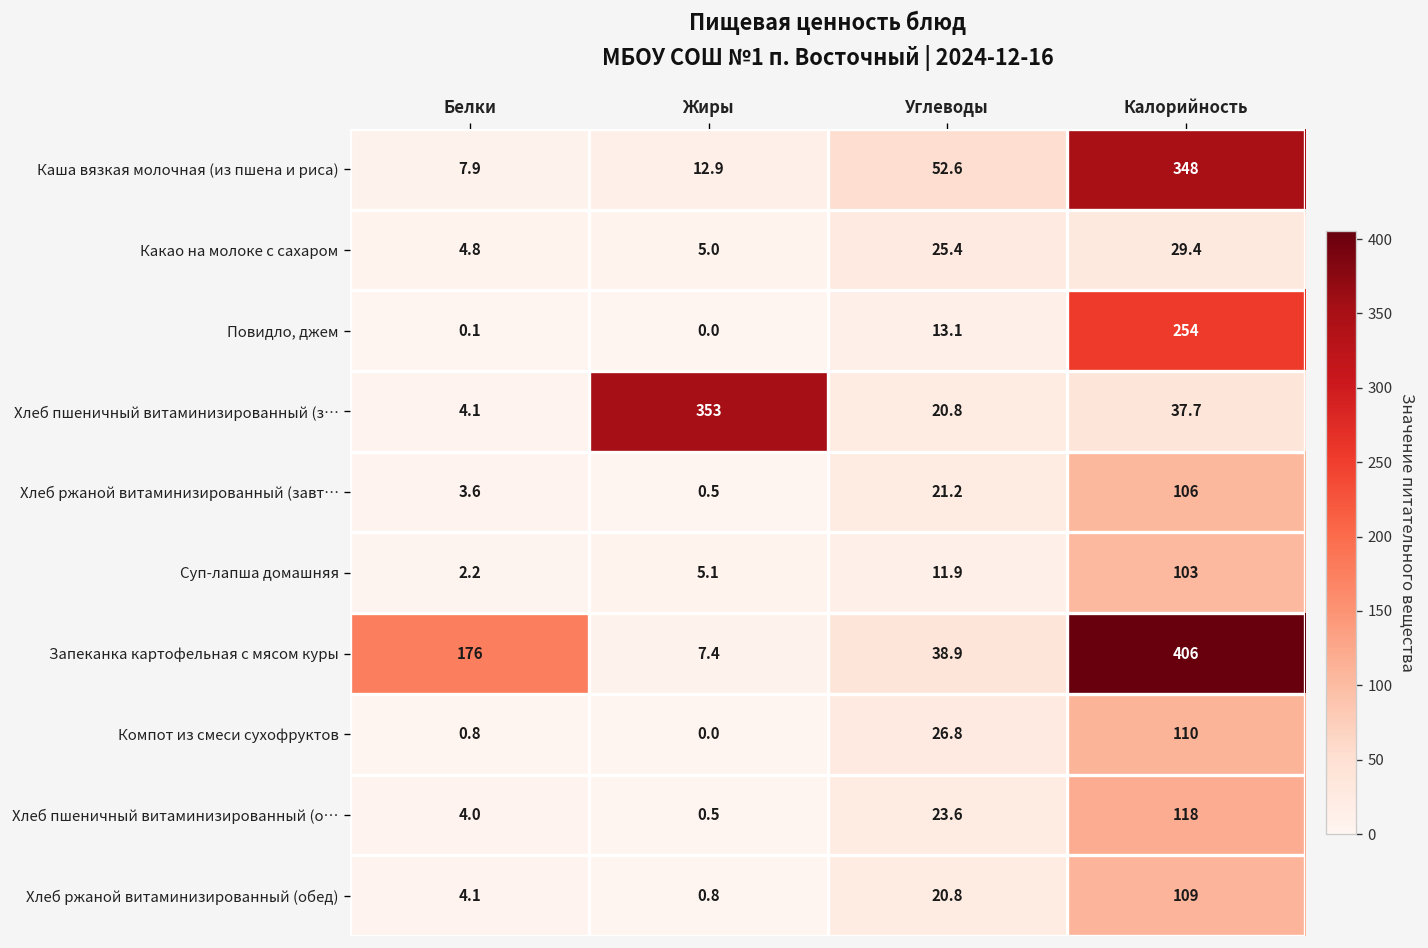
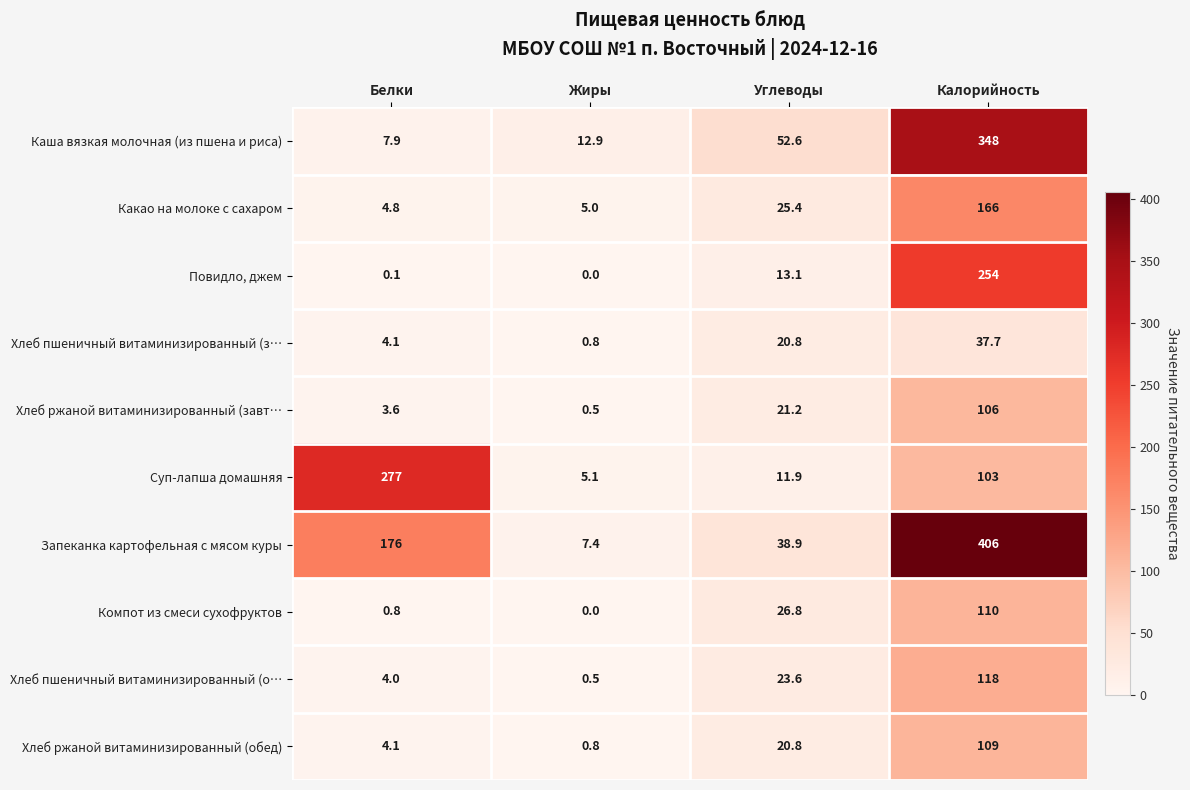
  {
    "Каша вязкая молочная (из пшена и риса)": {
      "Белки": 7.9,
      "Жиры": 12.9,
      "Углеводы": 52.6,
      "Калорийность": 348
    },
    "Какао на молоке с сахаром": {
      "Белки": 4.8,
      "Жиры": 5.0,
      "Углеводы": 25.4,
-     "Калорийность": 29.4
+     "Калорийность": 166
    },
    "Повидло, джем": {
      "Белки": 0.1,
      "Жиры": 0.0,
      "Углеводы": 13.1,
      "Калорийность": 254
    },
    "Хлеб пшеничный витаминизированный (з…": {
      "Белки": 4.1,
-     "Жиры": 353,
+     "Жиры": 0.8,
      "Углеводы": 20.8,
      "Калорийность": 37.7
    },
    "Хлеб ржаной витаминизированный (завт…": {
      "Белки": 3.6,
      "Жиры": 0.5,
      "Углеводы": 21.2,
      "Калорийность": 106
    },
    "Суп-лапша домашняя": {
-     "Белки": 2.2,
+     "Белки": 277,
      "Жиры": 5.1,
      "Углеводы": 11.9,
      "Калорийность": 103
    },
    "Запеканка картофельная с мясом куры": {
      "Белки": 176,
      "Жиры": 7.4,
      "Углеводы": 38.9,
      "Калорийность": 406
    },
    "Компот из смеси сухофруктов": {
      "Белки": 0.8,
      "Жиры": 0.0,
      "Углеводы": 26.8,
      "Калорийность": 110
    },
    "Хлеб пшеничный витаминизированный (о…": {
      "Белки": 4.0,
      "Жиры": 0.5,
      "Углеводы": 23.6,
      "Калорийность": 118
    },
    "Хлеб ржаной витаминизированный (обед)": {
      "Белки": 4.1,
      "Жиры": 0.8,
      "Углеводы": 20.8,
      "Калорийность": 109
    }
  }
